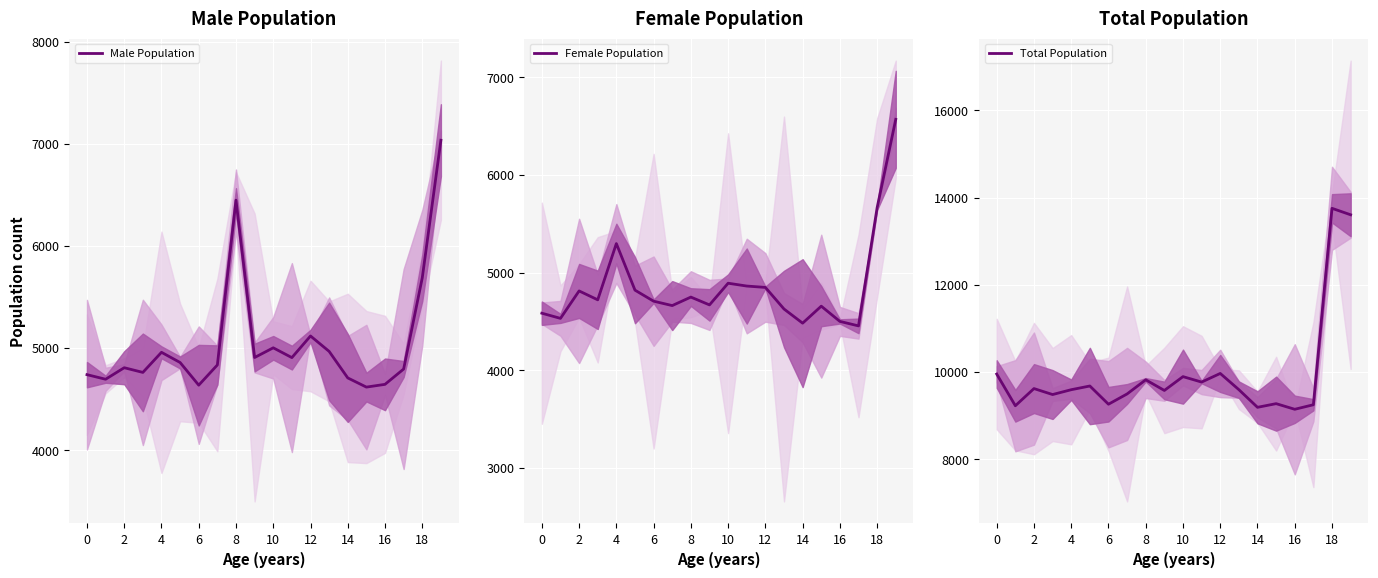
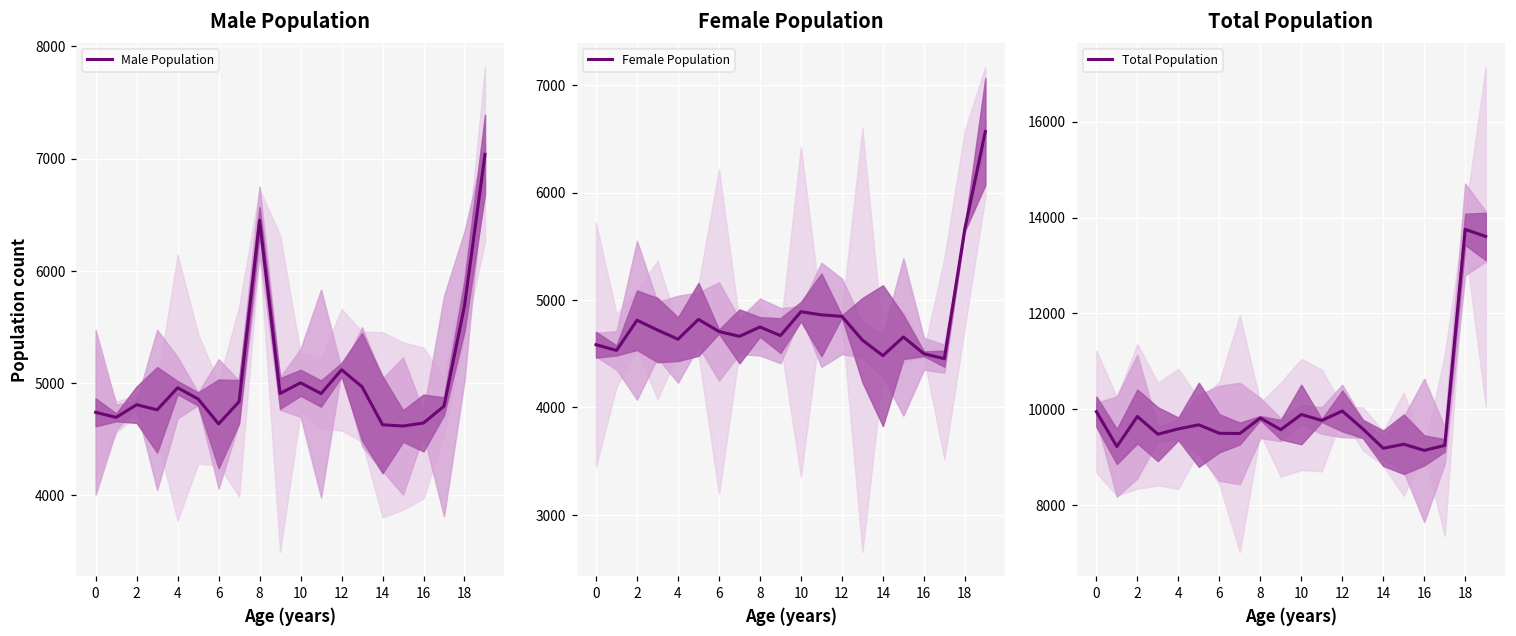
  {
    "Male Population": {
      "Male Population": {
        "0": 4740,
        "2": 4810,
        "4": 4960,
        "6": 4640,
        "8": 6450,
        "10": 5000,
-       "14": 4710,
+       "14": 4630,
        "16": 4650,
        "18": 5690
      }
    },
    "Female Population": {
      "Female Population": {
        "0": 4600,
        "2": 4800,
-       "4": 5300,
+       "4": 4600,
        "8": 4700,
        "10": 4900,
        "14": 4500
      }
    },
    "Total Population": {
      "Total Population": {
        "0": 10000,
-       "2": 9600,
+       "2": 9900,
        "4": 9600,
-       "6": 9300,
+       "6": 9500,
        "10": 9900,
        "12": 10000,
        "14": 9200,
        "18": 13800
      }
    }
  }
